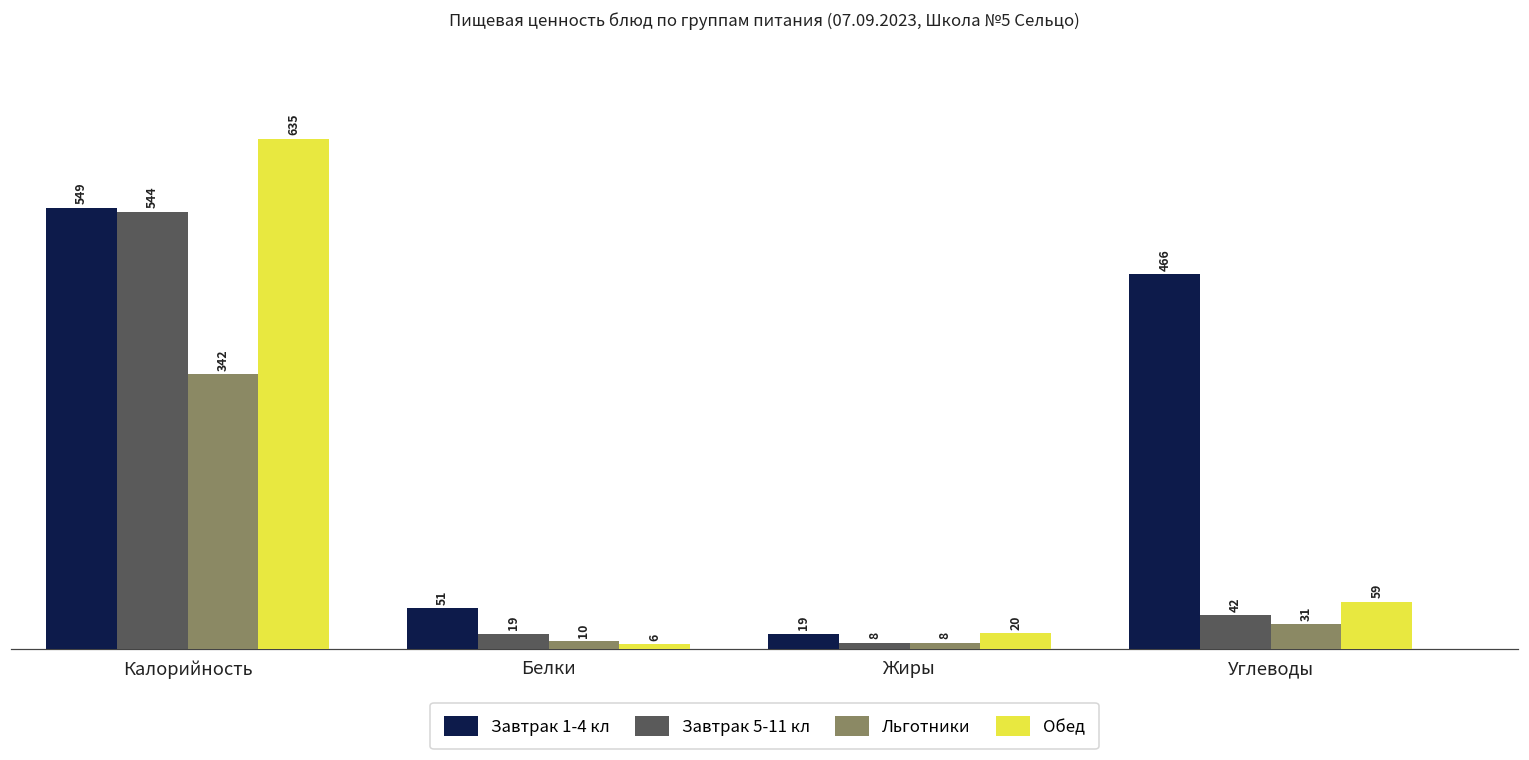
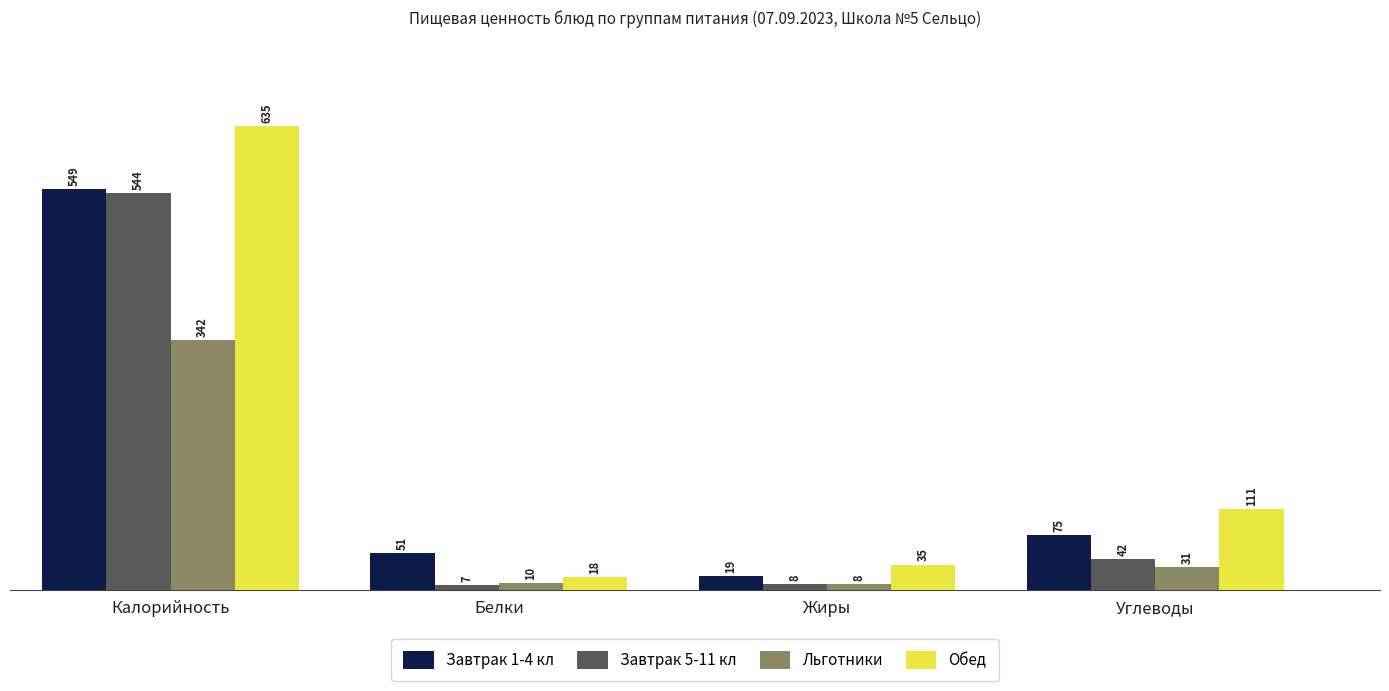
  {
    "Завтрак 1-4 кл": {
      "Калорийность": 549,
      "Белки": 51,
      "Жиры": 19,
-     "Углеводы": 466
+     "Углеводы": 75
    },
    "Завтрак 5-11 кл": {
      "Калорийность": 544,
-     "Белки": 19,
+     "Белки": 7,
      "Жиры": 8,
      "Углеводы": 42
    },
    "Льготники": {
      "Калорийность": 342,
      "Белки": 10,
      "Жиры": 8,
      "Углеводы": 31
    },
    "Обед": {
      "Калорийность": 635,
-     "Белки": 6,
-     "Жиры": 20,
-     "Углеводы": 59
+     "Белки": 18,
+     "Жиры": 35,
+     "Углеводы": 111
    }
  }
